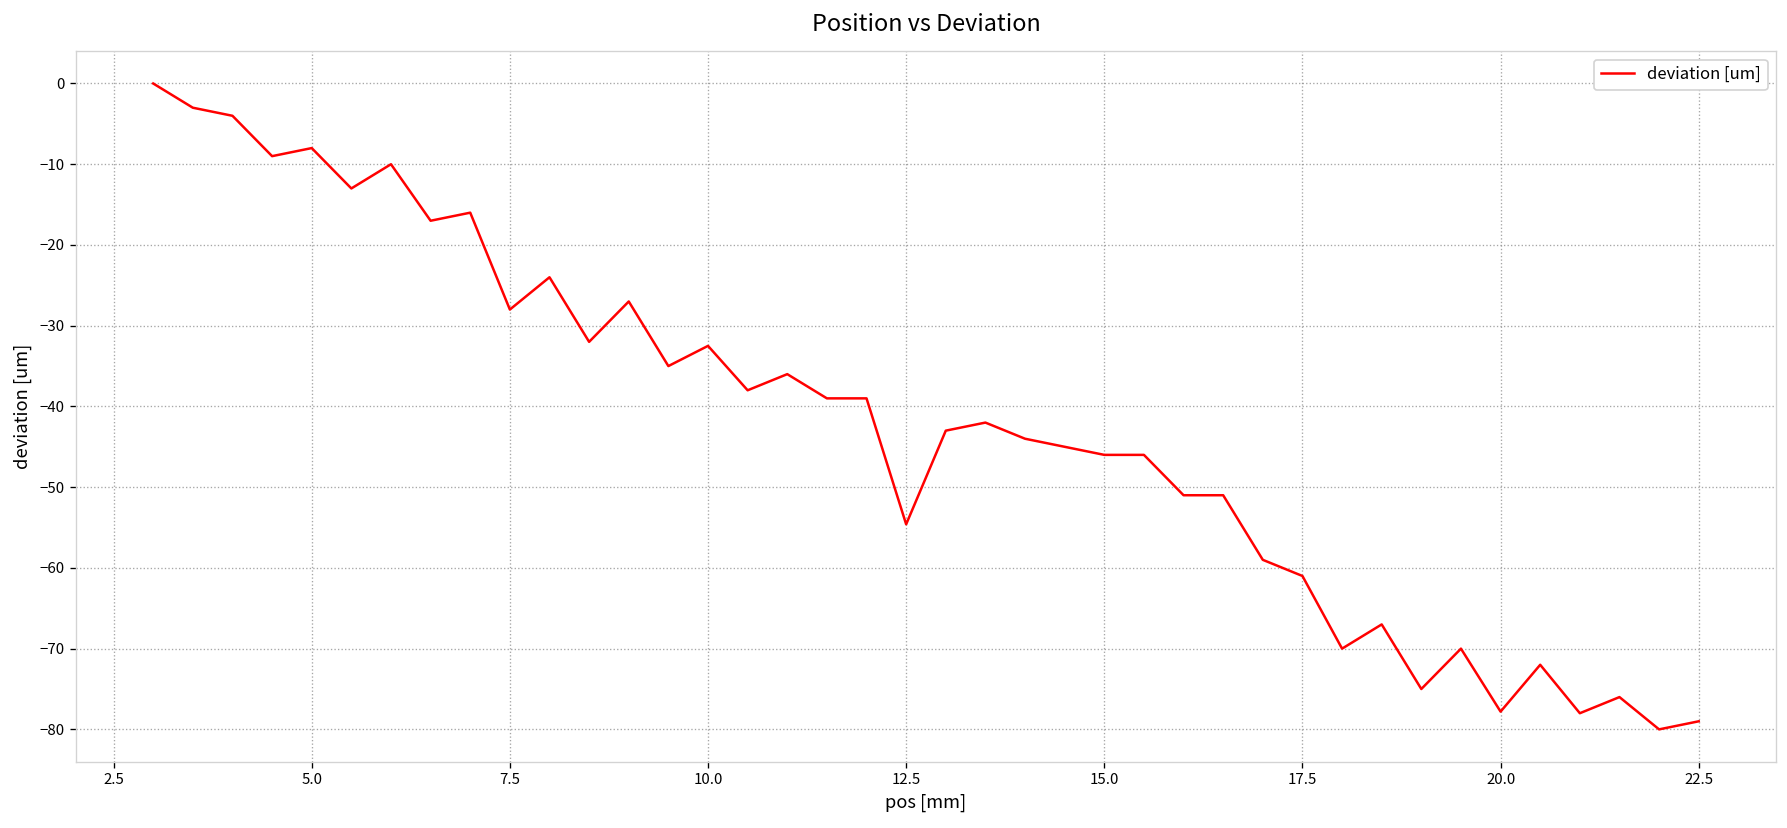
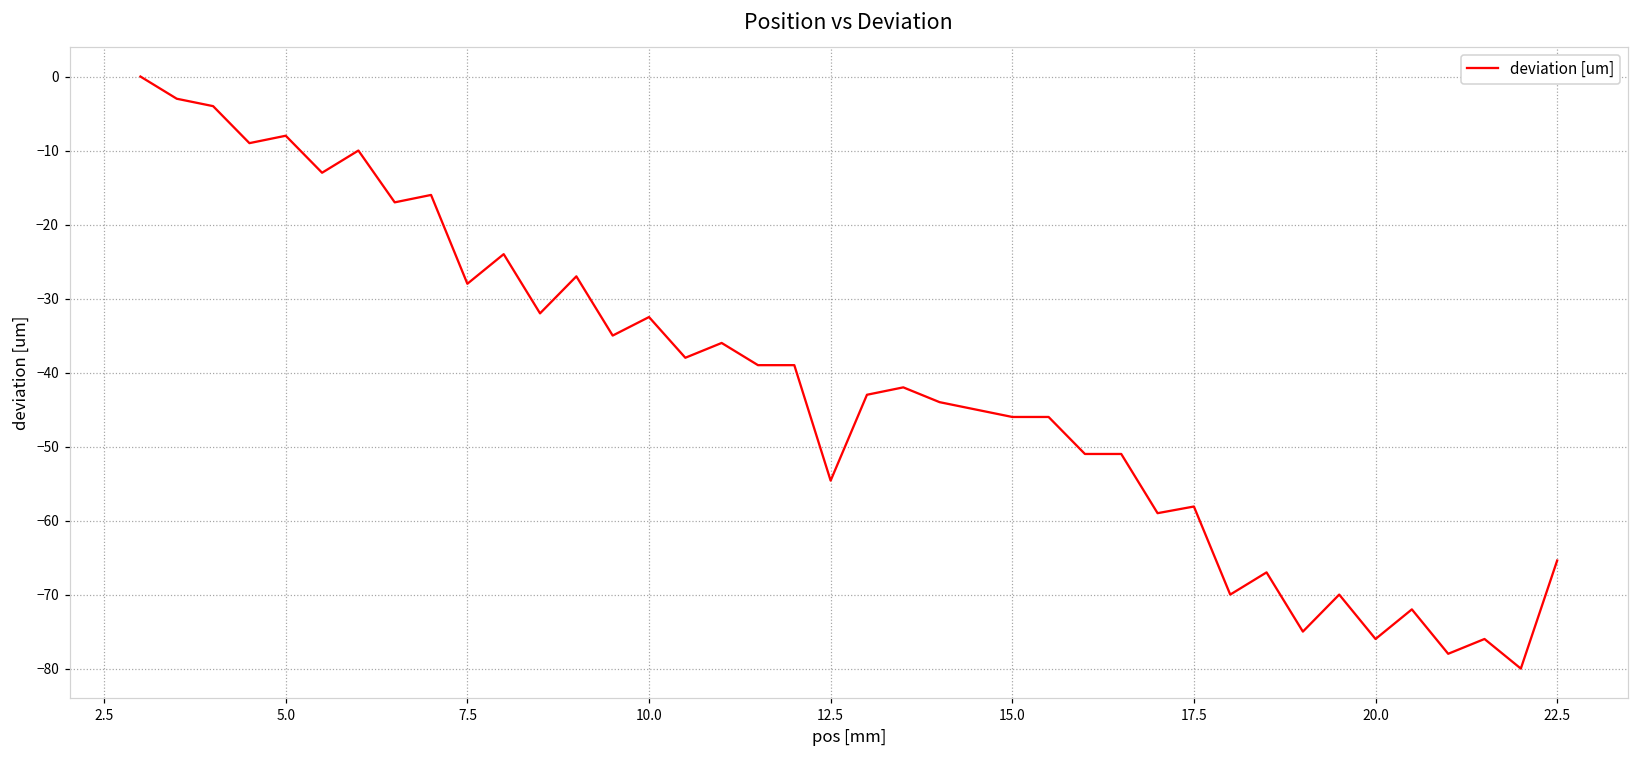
  {
    "5.0": -8,
    "7.5": -28,
    "10.0": -33,
    "12.5": -55,
    "15.0": -46,
-   "17.5": -61,
-   "20.0": -78,
-   "22.5": -79
+   "17.5": -58,
+   "20.0": -76,
+   "22.5": -65
  }
